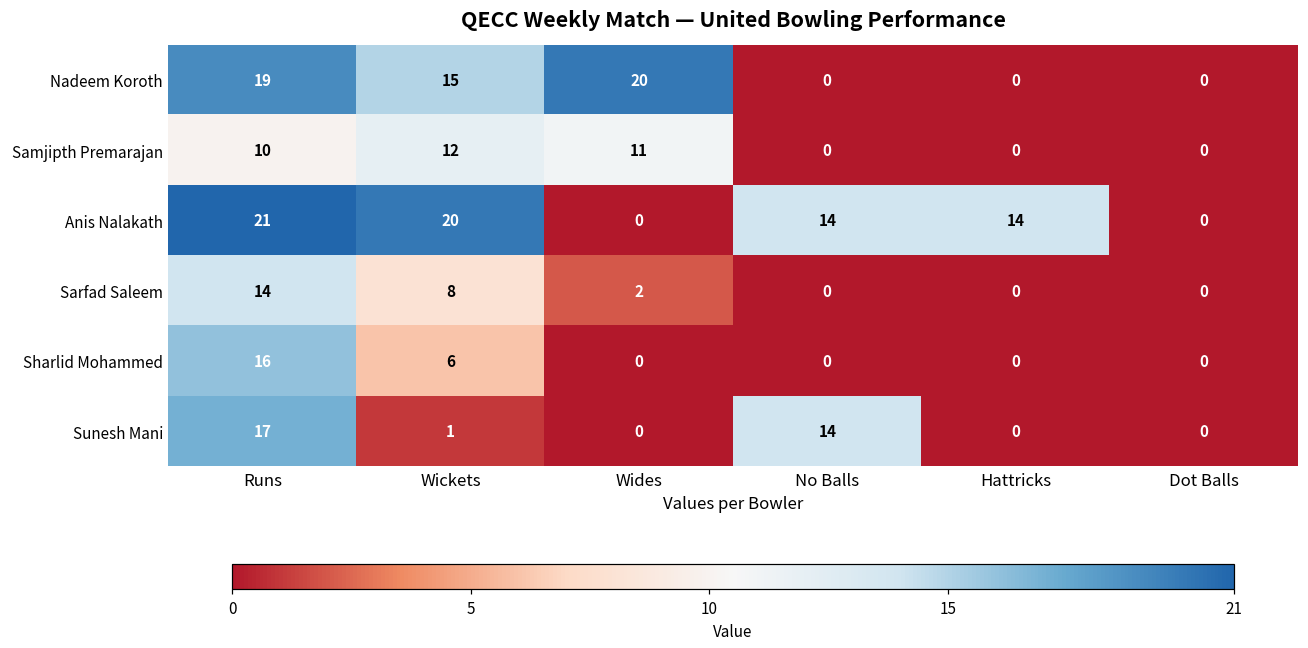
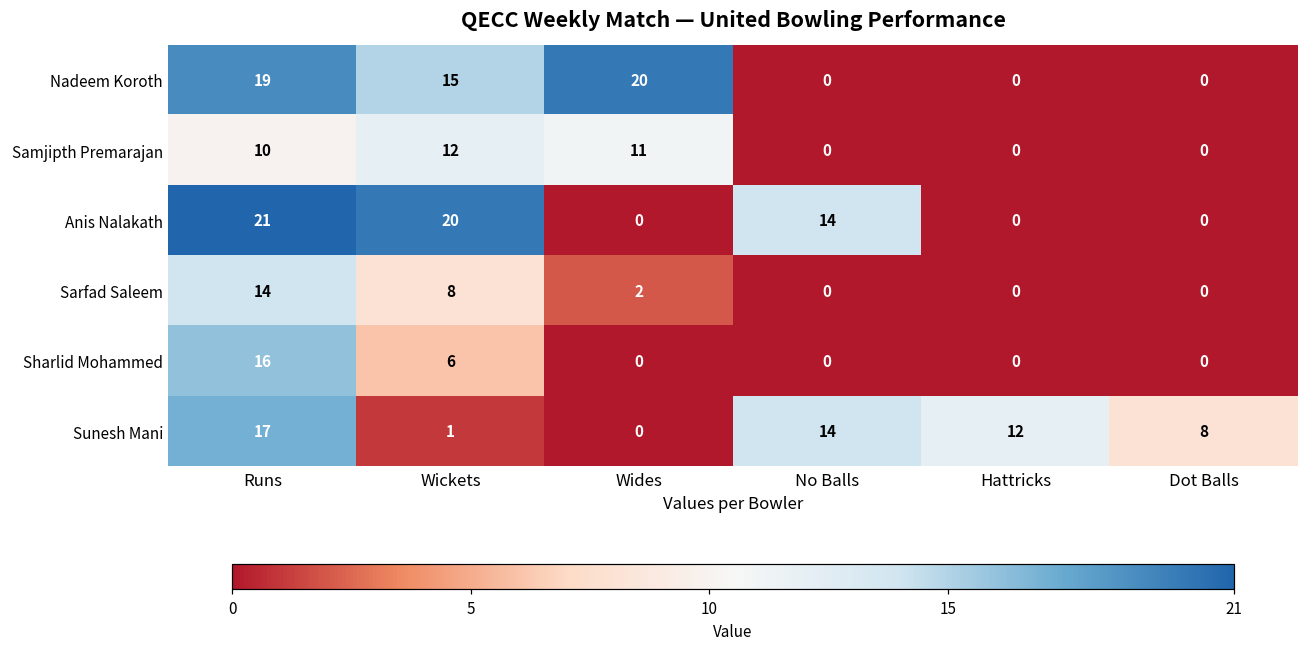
  {
    "Nadeem Koroth": {
      "Runs": 19,
      "Wickets": 15,
      "Wides": 20,
      "No Balls": 0,
      "Hattricks": 0,
      "Dot Balls": 0
    },
    "Samjipth Premarajan": {
      "Runs": 10,
      "Wickets": 12,
      "Wides": 11,
      "No Balls": 0,
      "Hattricks": 0,
      "Dot Balls": 0
    },
    "Anis Nalakath": {
      "Runs": 21,
      "Wickets": 20,
      "Wides": 0,
      "No Balls": 14,
-     "Hattricks": 14,
+     "Hattricks": 0,
      "Dot Balls": 0
    },
    "Sarfad Saleem": {
      "Runs": 14,
      "Wickets": 8,
      "Wides": 2,
      "No Balls": 0,
      "Hattricks": 0,
      "Dot Balls": 0
    },
    "Sharlid Mohammed": {
      "Runs": 16,
      "Wickets": 6,
      "Wides": 0,
      "No Balls": 0,
      "Hattricks": 0,
      "Dot Balls": 0
    },
    "Sunesh Mani": {
      "Runs": 17,
      "Wickets": 1,
      "Wides": 0,
      "No Balls": 14,
-     "Hattricks": 0,
-     "Dot Balls": 0
+     "Hattricks": 12,
+     "Dot Balls": 8
    }
  }
